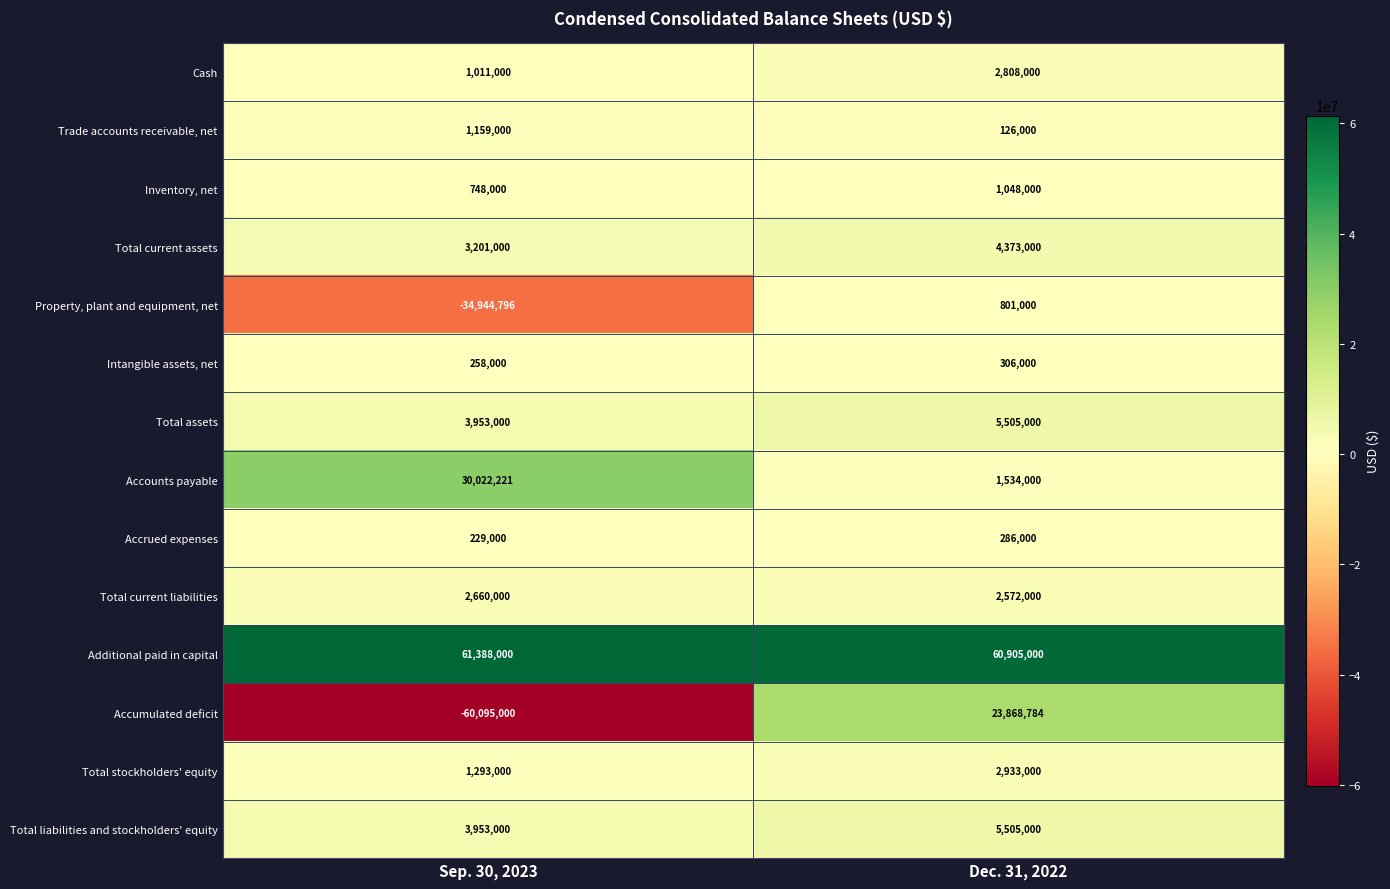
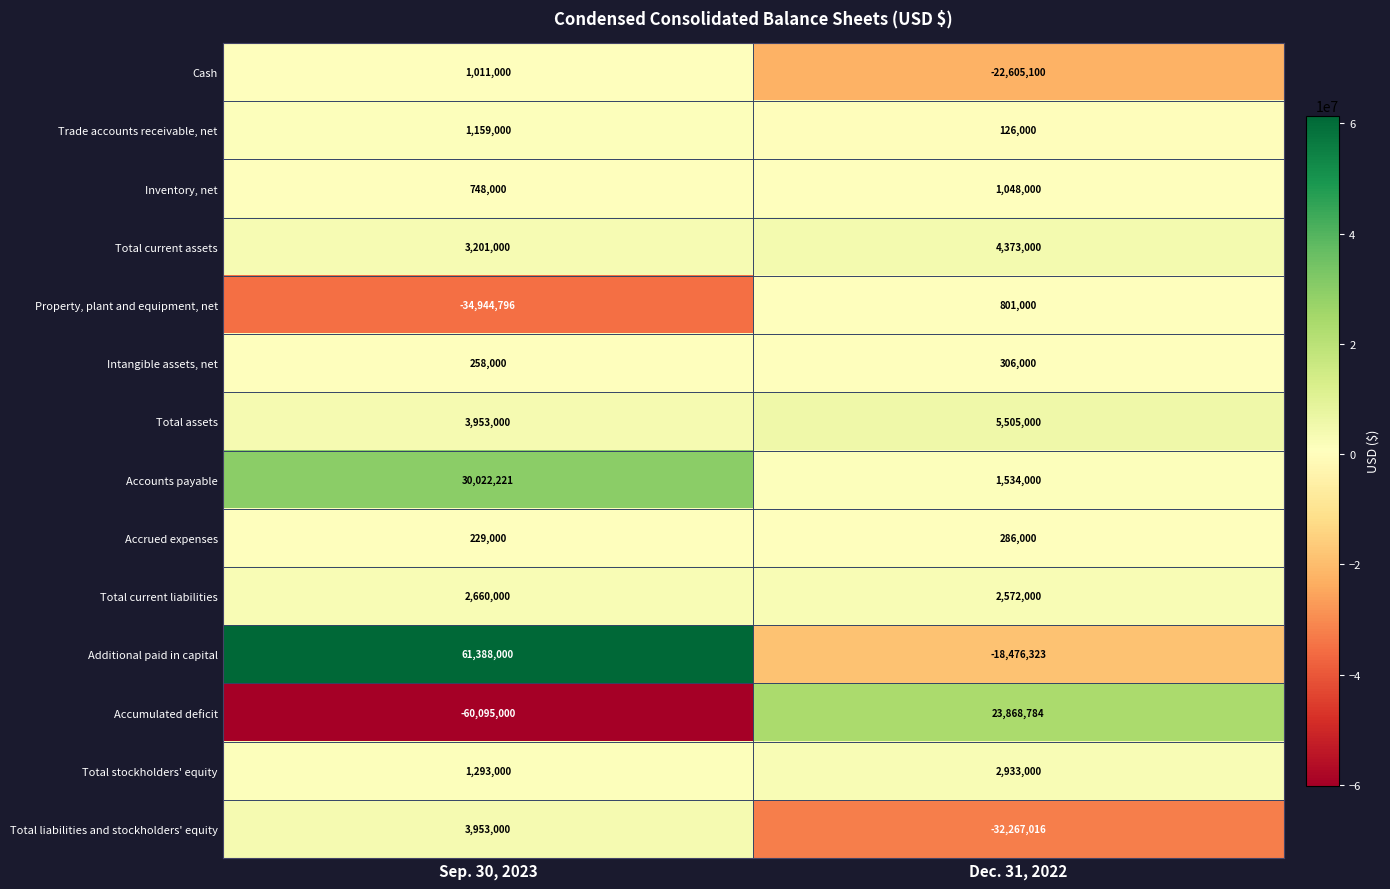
  {
    "Cash": {
      "Sep. 30, 2023": "1,011,000",
-     "Dec. 31, 2022": "2,808,000"
+     "Dec. 31, 2022": "-22,605,100"
    },
    "Trade accounts receivable, net": {
      "Sep. 30, 2023": "1,159,000",
      "Dec. 31, 2022": "126,000"
    },
    "Inventory, net": {
      "Sep. 30, 2023": "748,000",
      "Dec. 31, 2022": "1,048,000"
    },
    "Total current assets": {
      "Sep. 30, 2023": "3,201,000",
      "Dec. 31, 2022": "4,373,000"
    },
    "Property, plant and equipment, net": {
      "Sep. 30, 2023": "-34,944,796",
      "Dec. 31, 2022": "801,000"
    },
    "Intangible assets, net": {
      "Sep. 30, 2023": "258,000",
      "Dec. 31, 2022": "306,000"
    },
    "Total assets": {
      "Sep. 30, 2023": "3,953,000",
      "Dec. 31, 2022": "5,505,000"
    },
    "Accounts payable": {
      "Sep. 30, 2023": "30,022,221",
      "Dec. 31, 2022": "1,534,000"
    },
    "Accrued expenses": {
      "Sep. 30, 2023": "229,000",
      "Dec. 31, 2022": "286,000"
    },
    "Total current liabilities": {
      "Sep. 30, 2023": "2,660,000",
      "Dec. 31, 2022": "2,572,000"
    },
    "Additional paid in capital": {
      "Sep. 30, 2023": "61,388,000",
-     "Dec. 31, 2022": "60,905,000"
+     "Dec. 31, 2022": "-18,476,323"
    },
    "Accumulated deficit": {
      "Sep. 30, 2023": "-60,095,000",
      "Dec. 31, 2022": "23,868,784"
    },
    "Total stockholders' equity": {
      "Sep. 30, 2023": "1,293,000",
      "Dec. 31, 2022": "2,933,000"
    },
    "Total liabilities and stockholders' equity": {
      "Sep. 30, 2023": "3,953,000",
-     "Dec. 31, 2022": "5,505,000"
+     "Dec. 31, 2022": "-32,267,016"
    }
  }
